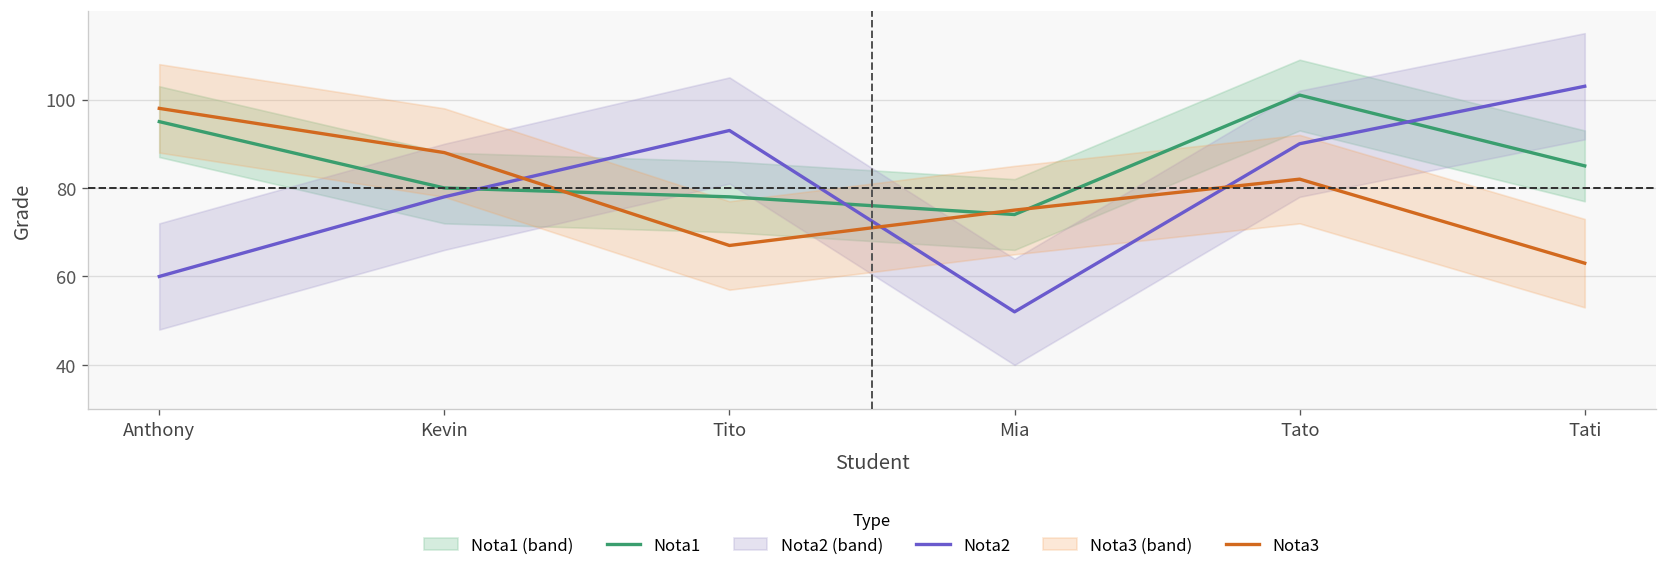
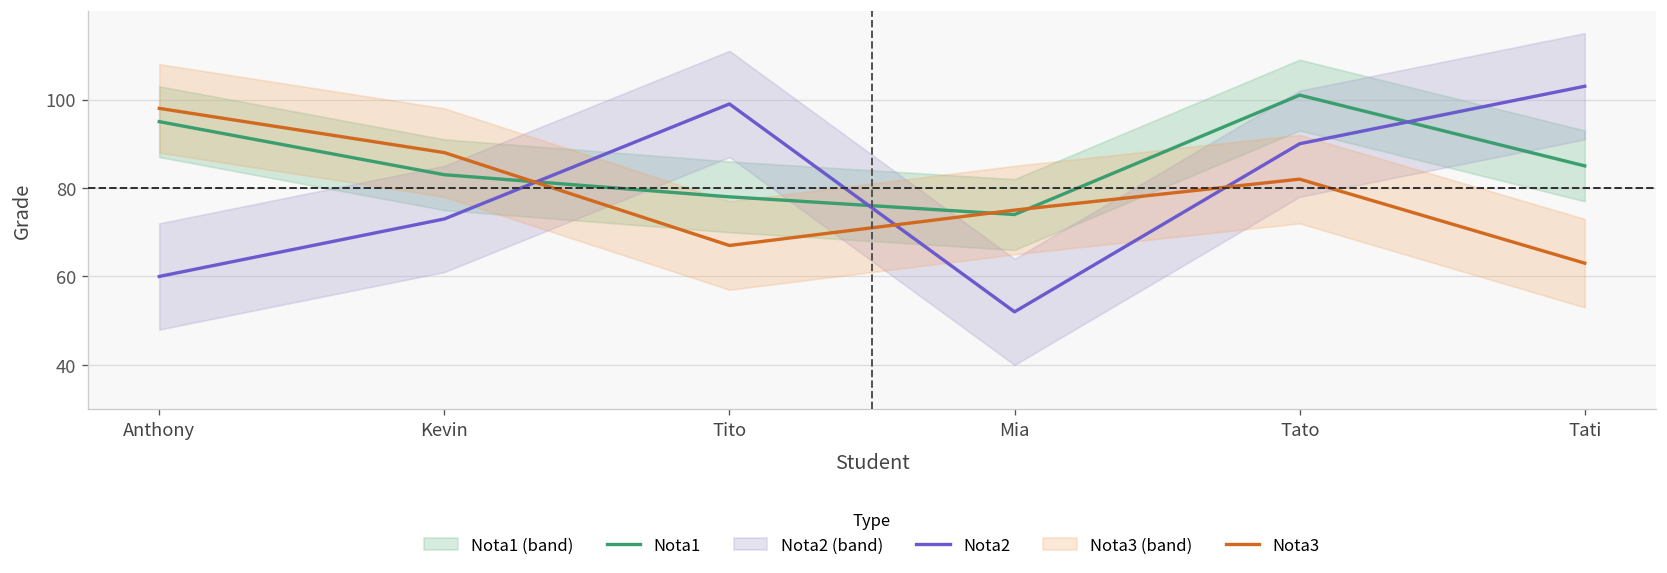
  {
    "Nota1": {
      "Anthony": 95,
-     "Kevin": 80,
+     "Kevin": 83,
      "Tito": 78,
      "Mia": 74,
      "Tato": 101,
      "Tati": 85
    },
    "Nota2": {
      "Anthony": 60,
-     "Kevin": 78,
-     "Tito": 93,
+     "Kevin": 73,
+     "Tito": 99,
      "Mia": 52,
      "Tato": 90,
      "Tati": 103
    },
    "Nota3": {
      "Anthony": 98,
      "Tito": 67,
      "Mia": 75,
      "Tato": 82,
      "Tati": 63
    }
  }
